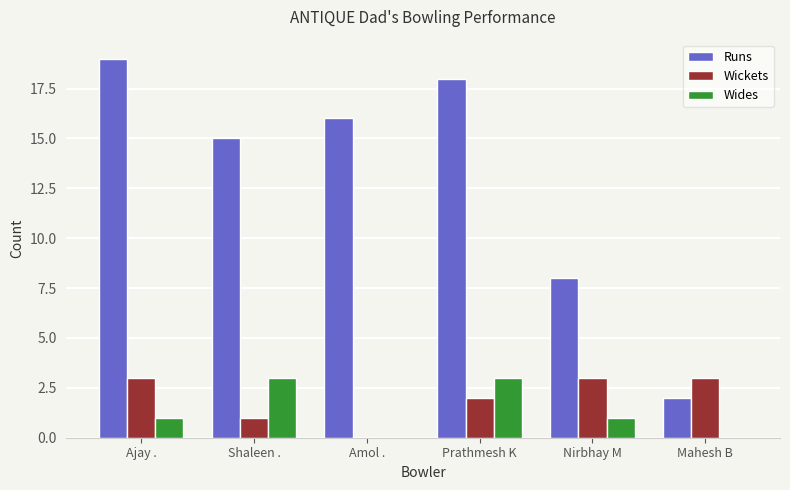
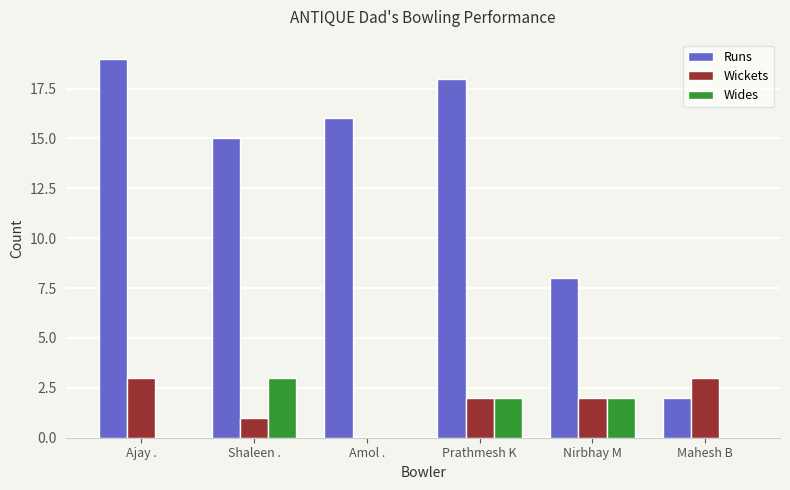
  {
    "Runs": {
      "Ajay .": 19,
      "Shaleen .": 15,
      "Amol .": 16,
      "Prathmesh K": 18,
      "Nirbhay M": 8,
      "Mahesh B": 2
    },
    "Wickets": {
      "Ajay .": 3,
      "Shaleen .": 1,
      "Amol .": 0,
      "Prathmesh K": 2,
-     "Nirbhay M": 3,
+     "Nirbhay M": 2,
      "Mahesh B": 3
    },
    "Wides": {
-     "Ajay .": 1,
+     "Ajay .": 0,
      "Shaleen .": 3,
      "Amol .": 0,
-     "Prathmesh K": 3,
-     "Nirbhay M": 1,
+     "Prathmesh K": 2,
+     "Nirbhay M": 2,
      "Mahesh B": 0
    }
  }
